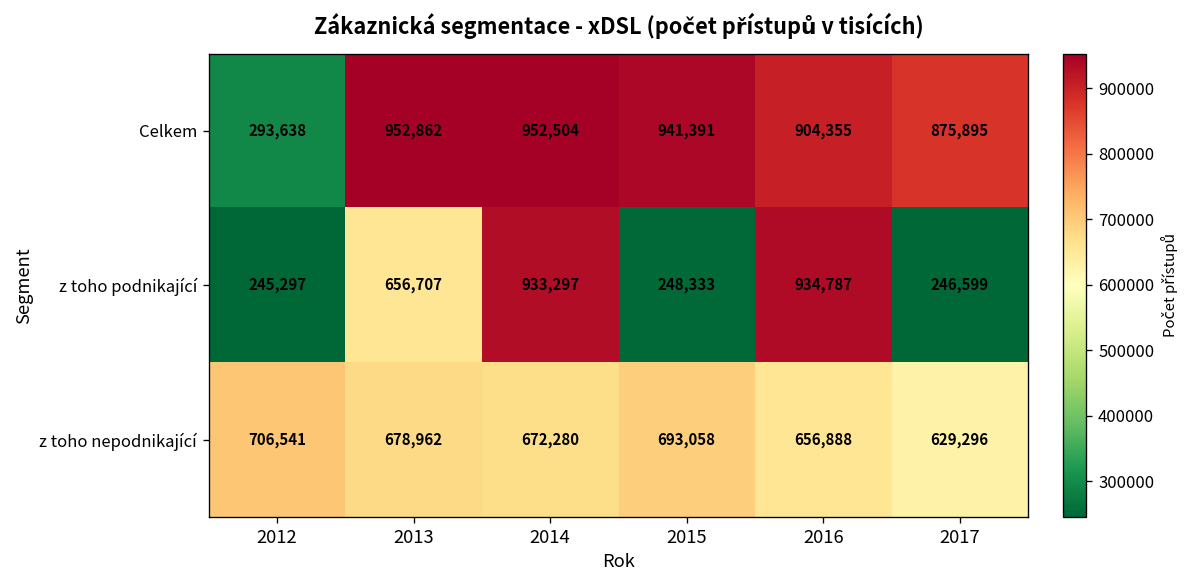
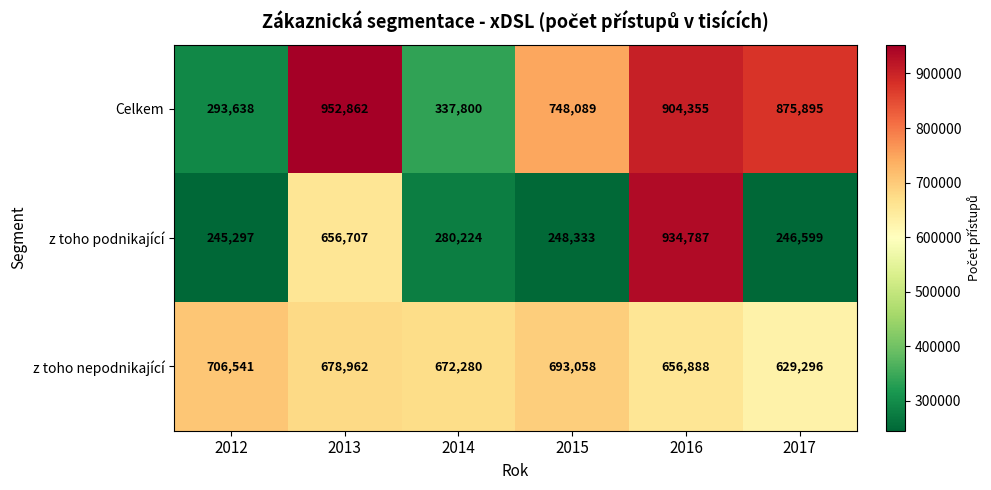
  {
    "Celkem": {
      "2012": "293,638",
      "2013": "952,862",
-     "2014": "952,504",
-     "2015": "941,391",
+     "2014": "337,800",
+     "2015": "748,089",
      "2016": "904,355",
      "2017": "875,895"
    },
    "z toho podnikající": {
      "2012": "245,297",
      "2013": "656,707",
-     "2014": "933,297",
+     "2014": "280,224",
      "2015": "248,333",
      "2016": "934,787",
      "2017": "246,599"
    },
    "z toho nepodnikající": {
      "2012": "706,541",
      "2013": "678,962",
      "2014": "672,280",
      "2015": "693,058",
      "2016": "656,888",
      "2017": "629,296"
    }
  }
